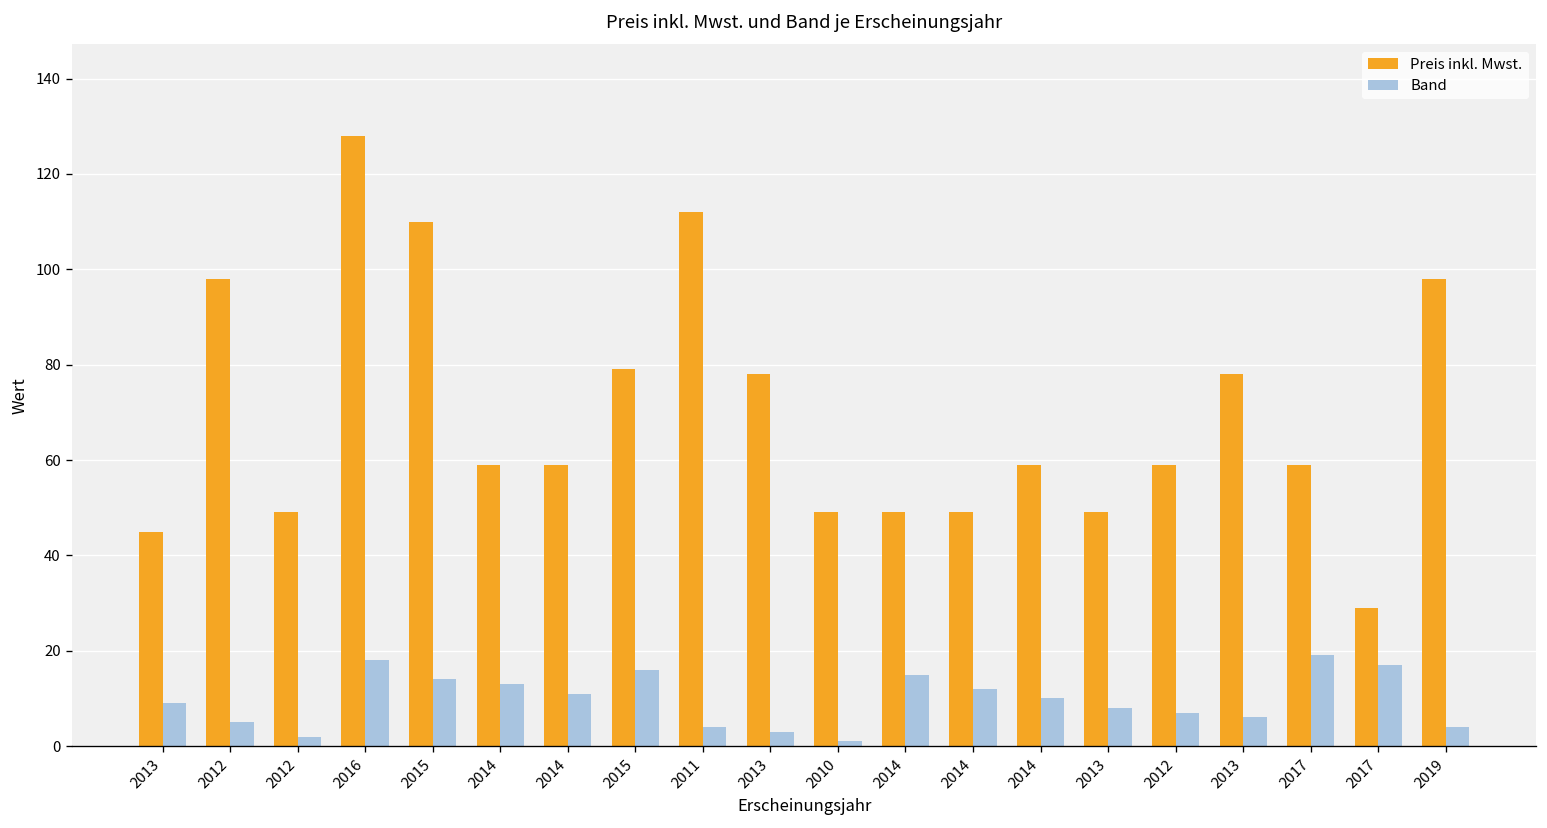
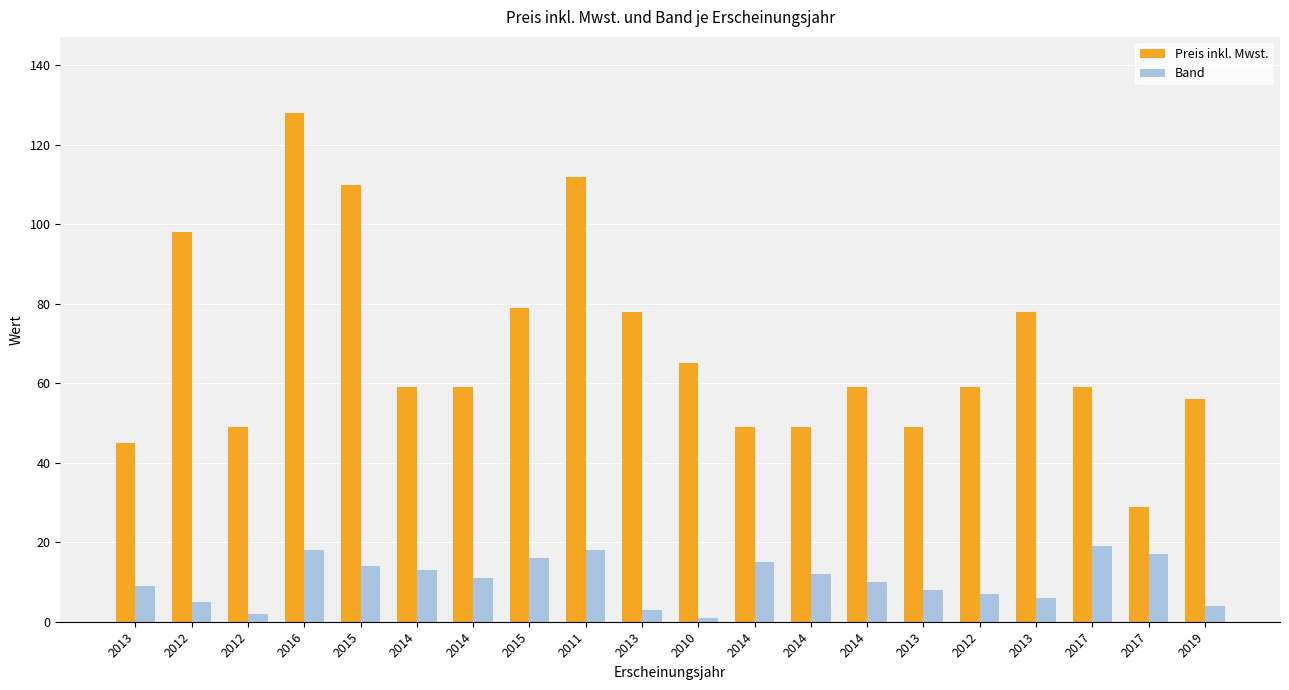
  {
    "Preis inkl. Mwst.": {
      "2016": 128,
      "2011": 112,
-     "2010": 49,
-     "2019": 98
+     "2010": 65,
+     "2019": 56
    },
    "Band": {
      "2016": 18,
-     "2011": 4,
+     "2011": 18,
      "2010": 1,
      "2019": 4
    }
  }
